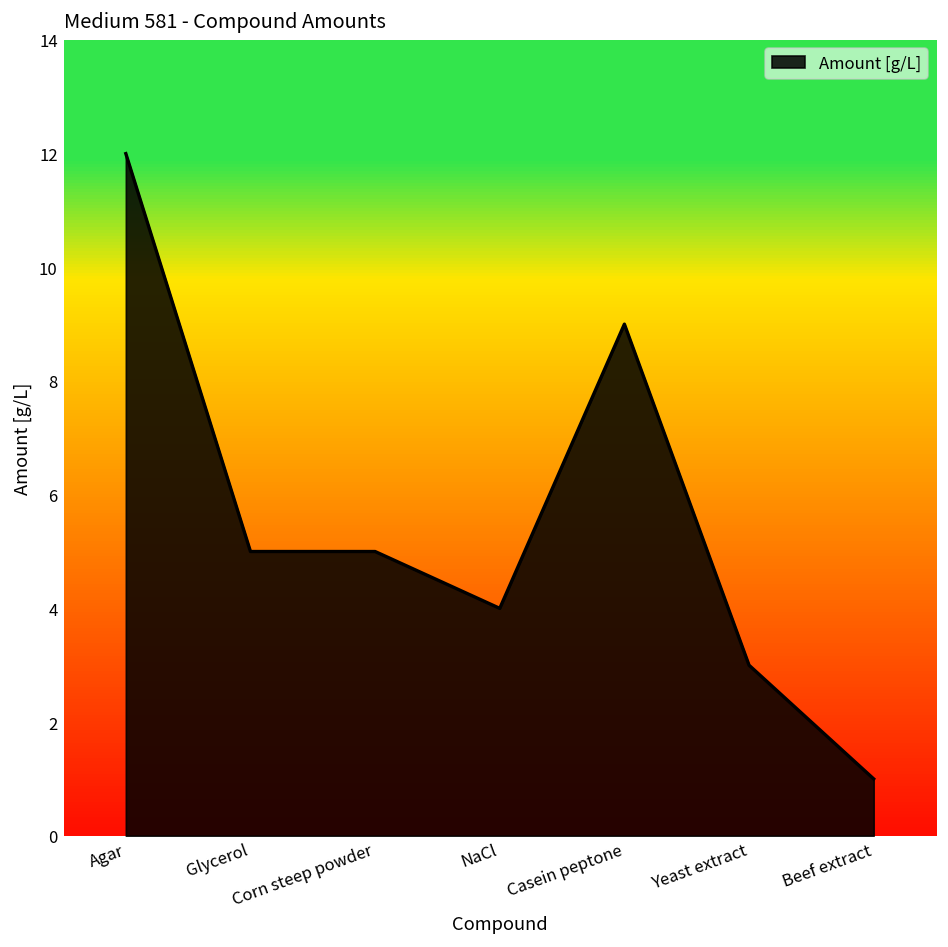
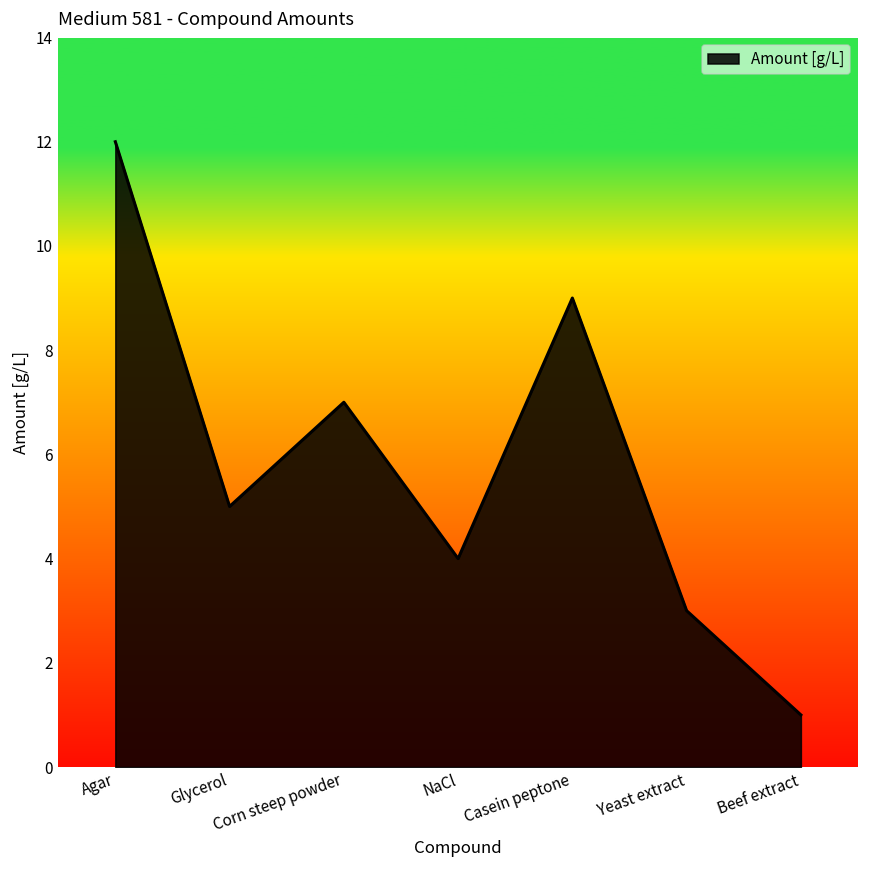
  {
    "Agar": 12,
    "Glycerol": 5,
-   "Corn steep powder": 5,
+   "Corn steep powder": 7,
    "NaCl": 4,
    "Casein peptone": 9,
    "Yeast extract": 3,
    "Beef extract": 1
  }
